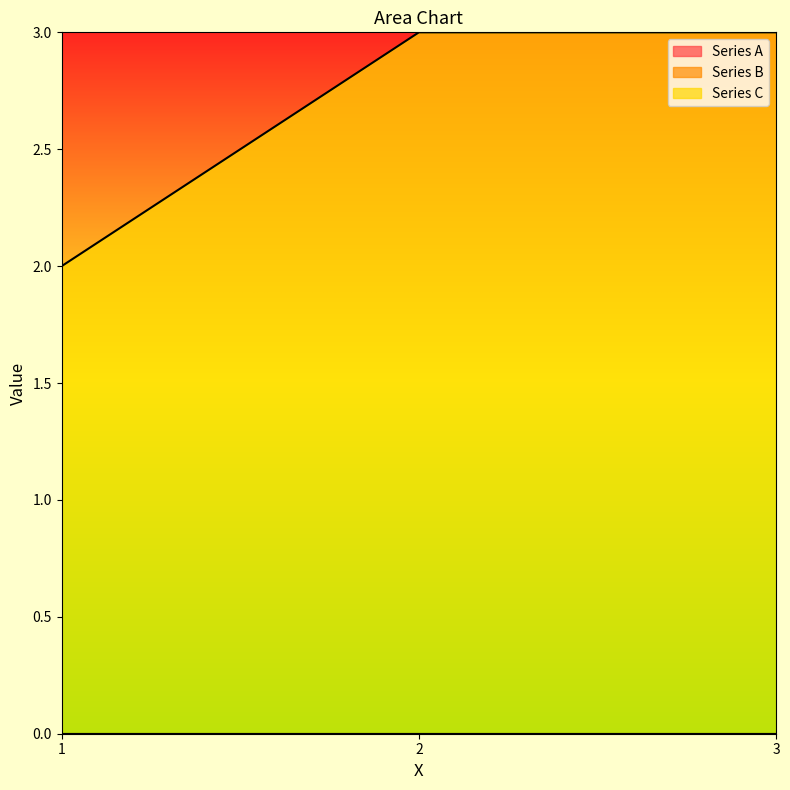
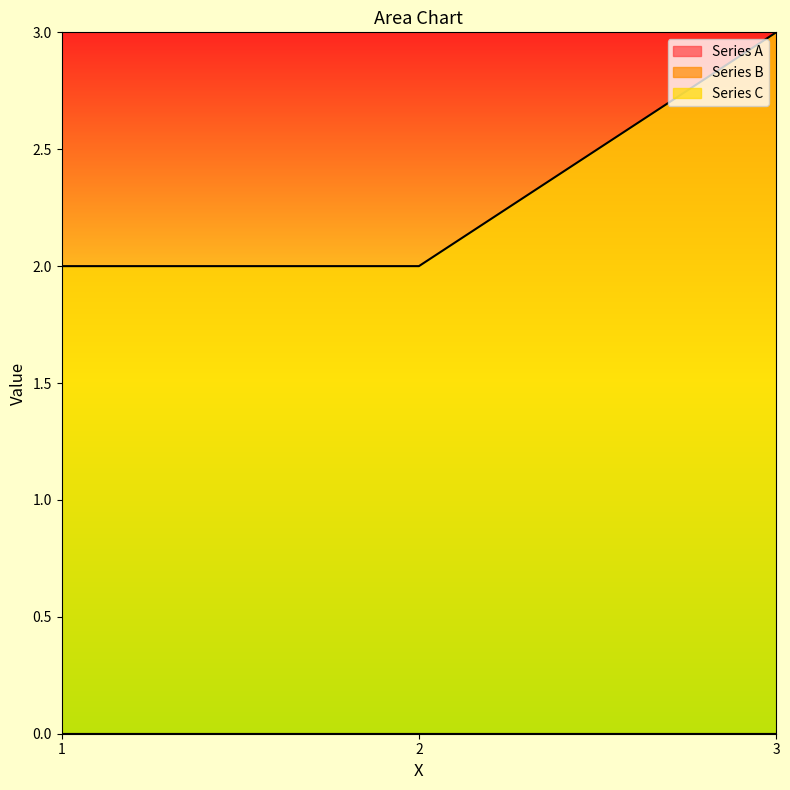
  {
    "Series B": {
      "1": 0,
      "2": 0,
      "3": 0
    },
    "Series C": {
      "1": 2,
-     "2": 3,
+     "2": 2,
      "3": 3
    }
  }
